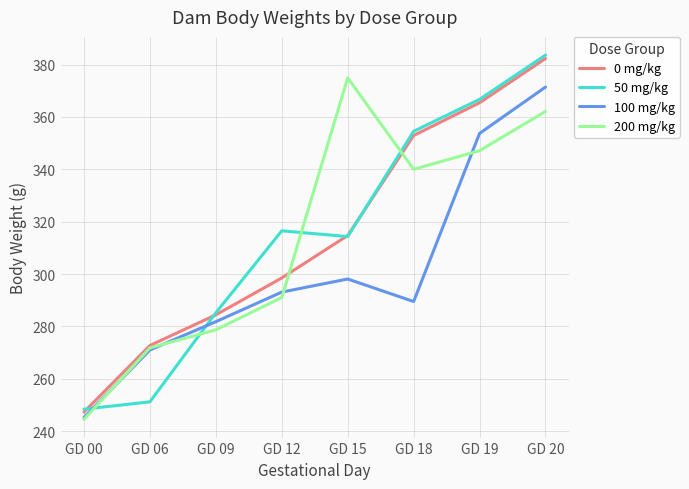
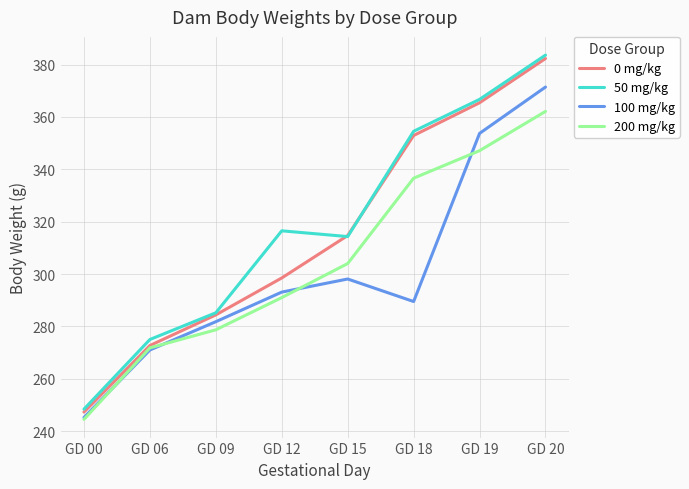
  {
    "0 mg/kg": {
      "GD 00": 247,
      "GD 12": 299,
      "GD 18": 353,
      "GD 19": 365,
      "GD 20": 382
    },
    "50 mg/kg": {
      "GD 00": 248,
-     "GD 06": 251,
+     "GD 06": 275,
      "GD 12": 317,
      "GD 18": 355,
      "GD 19": 367,
      "GD 20": 384
    },
    "100 mg/kg": {
      "GD 09": 282,
      "GD 12": 293,
      "GD 15": 298,
      "GD 18": 290,
      "GD 19": 354,
      "GD 20": 371
    },
    "200 mg/kg": {
      "GD 09": 279,
      "GD 12": 291,
-     "GD 15": 375,
-     "GD 18": 340,
+     "GD 15": 304,
+     "GD 18": 337,
      "GD 19": 347,
      "GD 20": 362
    }
  }
